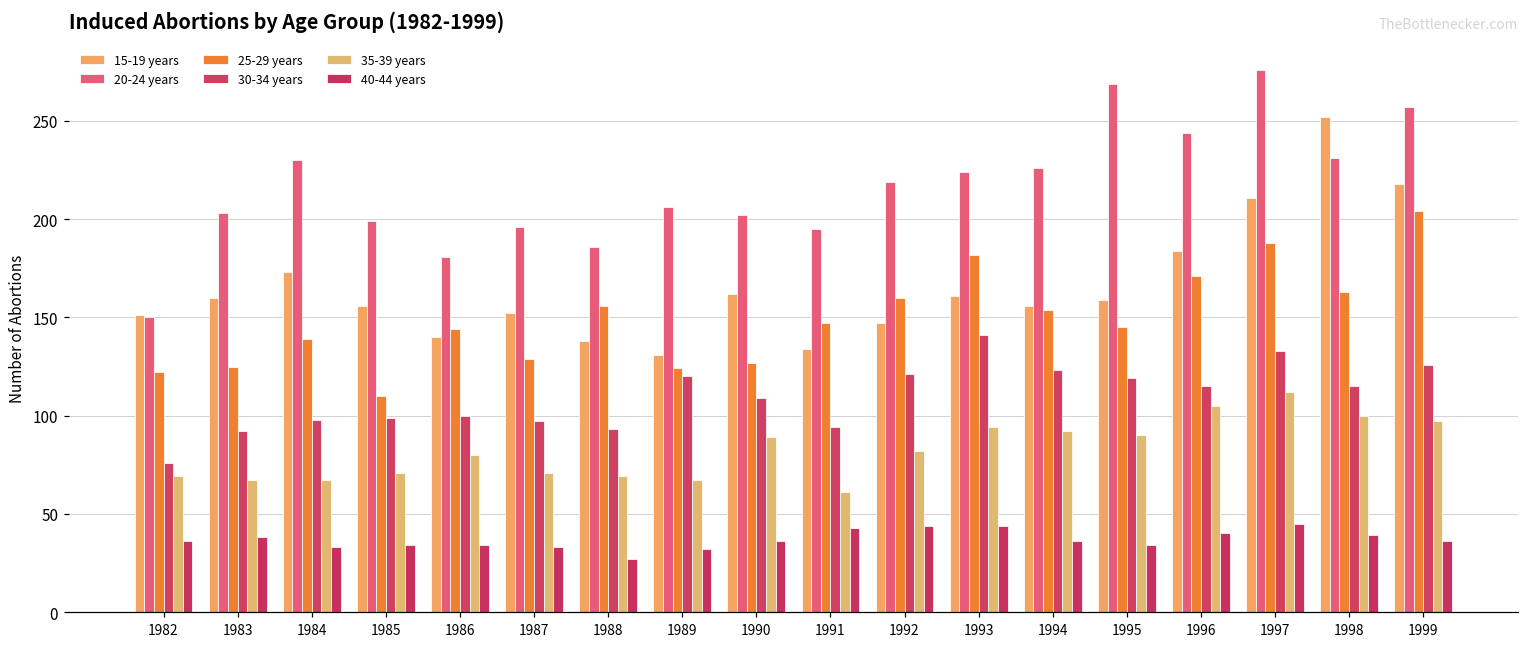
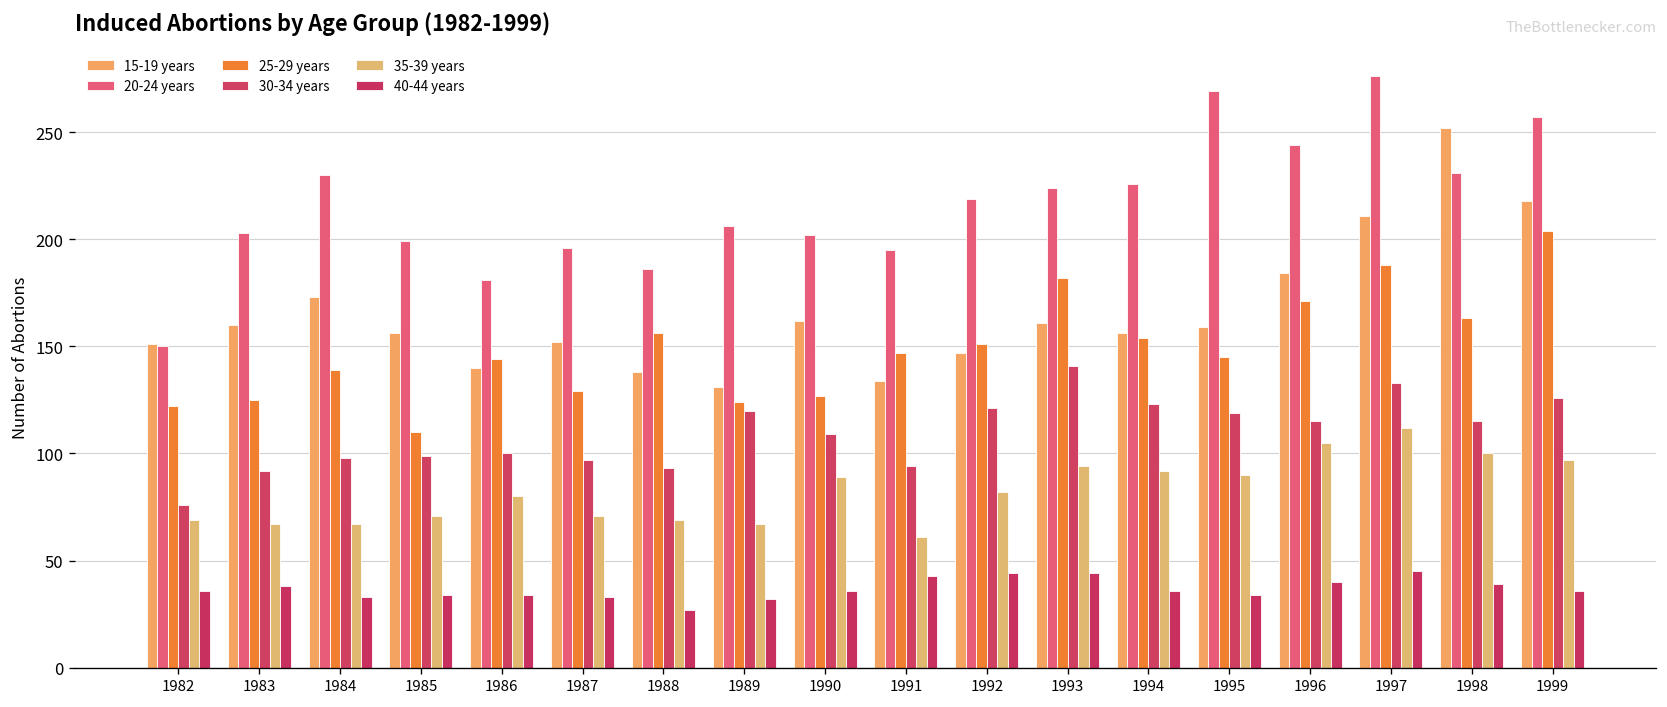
  {
    "25-29 years": {
      "1982": 122,
      "1983": 125,
      "1984": 139,
      "1985": 110,
      "1986": 144,
      "1987": 129,
      "1988": 156,
      "1989": 124,
      "1990": 127,
      "1991": 147,
-     "1992": 160,
+     "1992": 151,
      "1993": 182,
      "1994": 154,
      "1995": 145,
      "1996": 171,
      "1997": 188,
      "1998": 163,
      "1999": 204
    }
  }
